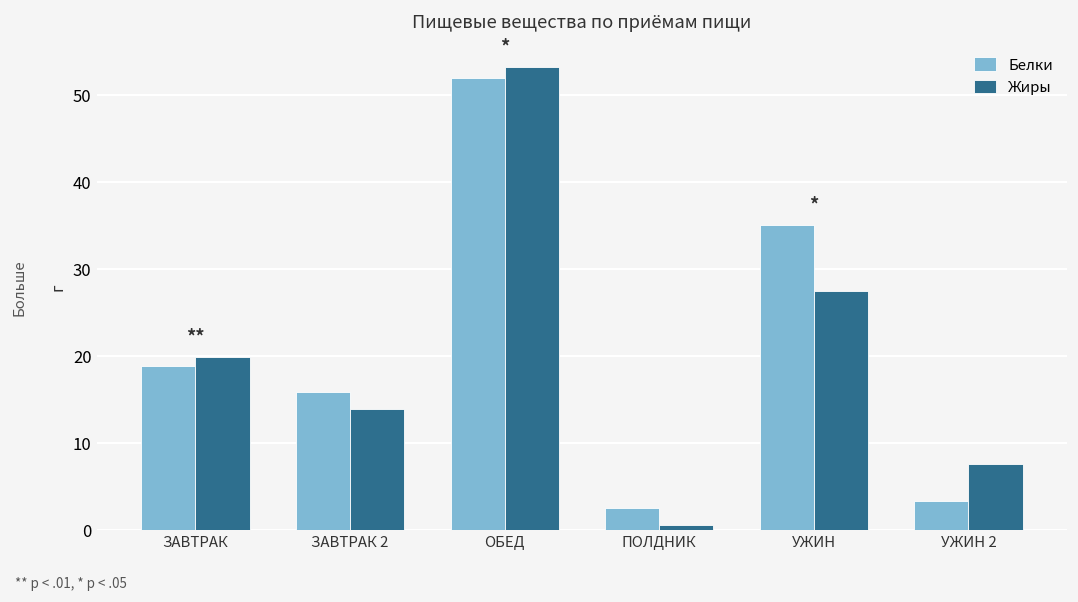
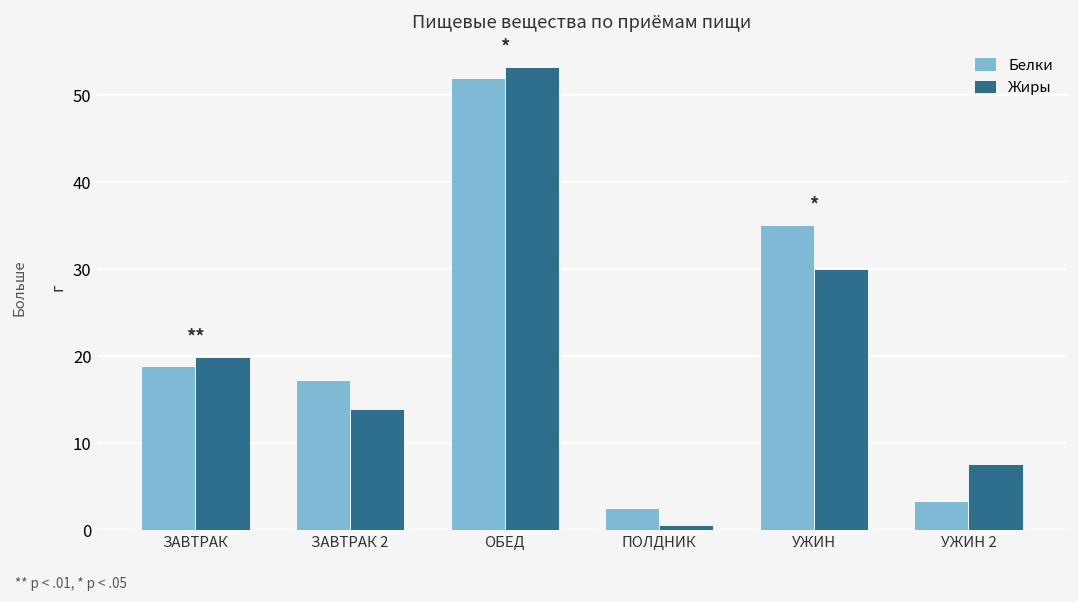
  {
    "Белки": {
      "ЗАВТРАК": 19,
-     "ЗАВТРАК 2": 16,
+     "ЗАВТРАК 2": 17,
      "ОБЕД": 52,
      "ПОЛДНИК": 3,
      "УЖИН": 35,
      "УЖИН 2": 3
    },
    "Жиры": {
      "ЗАВТРАК": 20,
      "ЗАВТРАК 2": 14,
      "ОБЕД": 53,
      "ПОЛДНИК": 1,
-     "УЖИН": 28,
+     "УЖИН": 30,
      "УЖИН 2": 8
    }
  }
